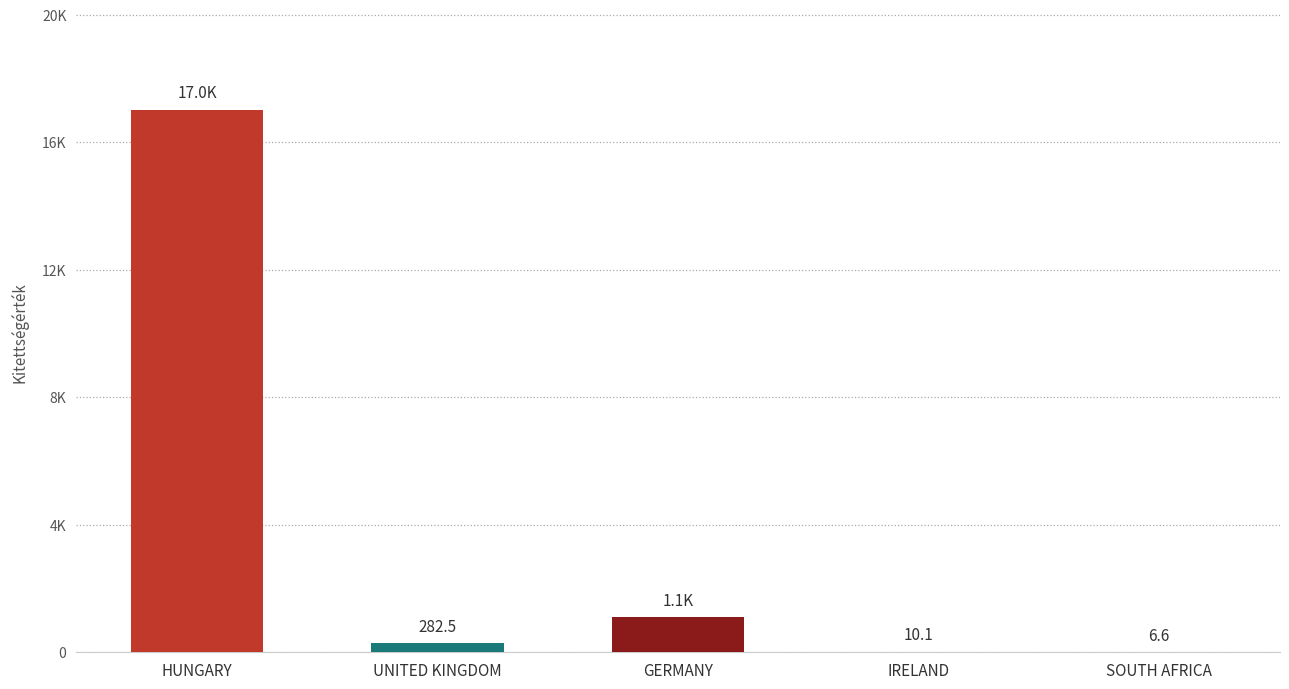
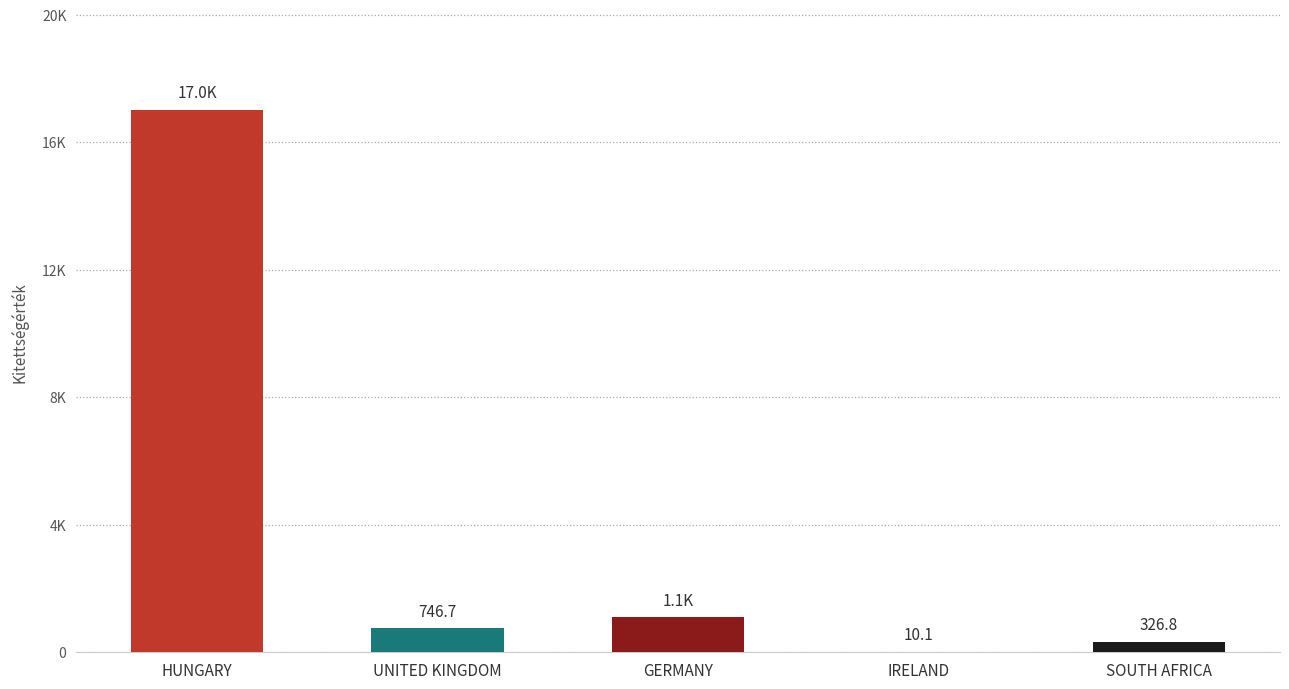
  {
    "HUNGARY": "17.0K",
-   "UNITED KINGDOM": "282.5",
+   "UNITED KINGDOM": "746.7",
    "GERMANY": "1.1K",
    "IRELAND": "10.1",
-   "SOUTH AFRICA": "6.6"
+   "SOUTH AFRICA": "326.8"
  }
